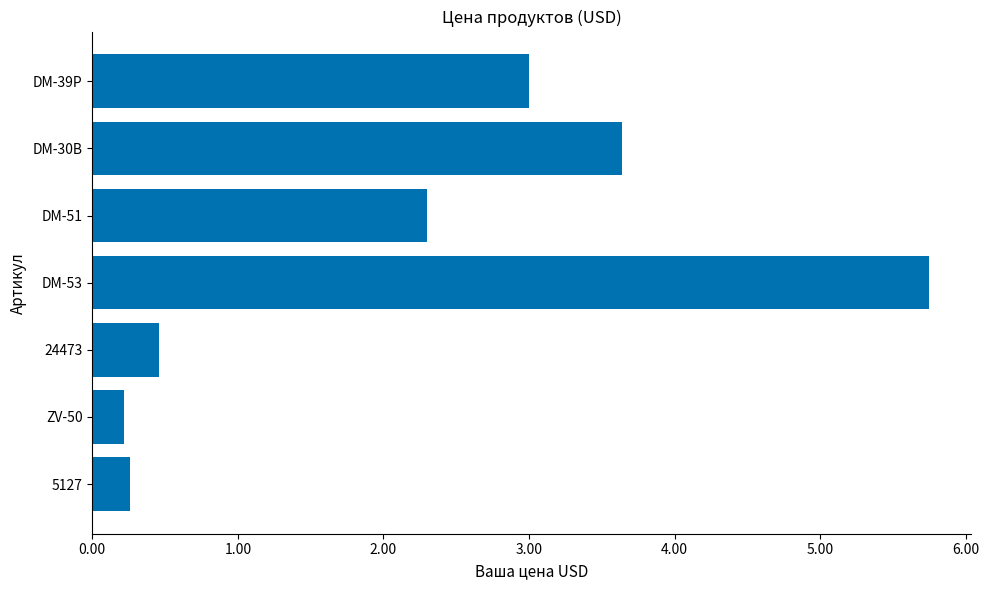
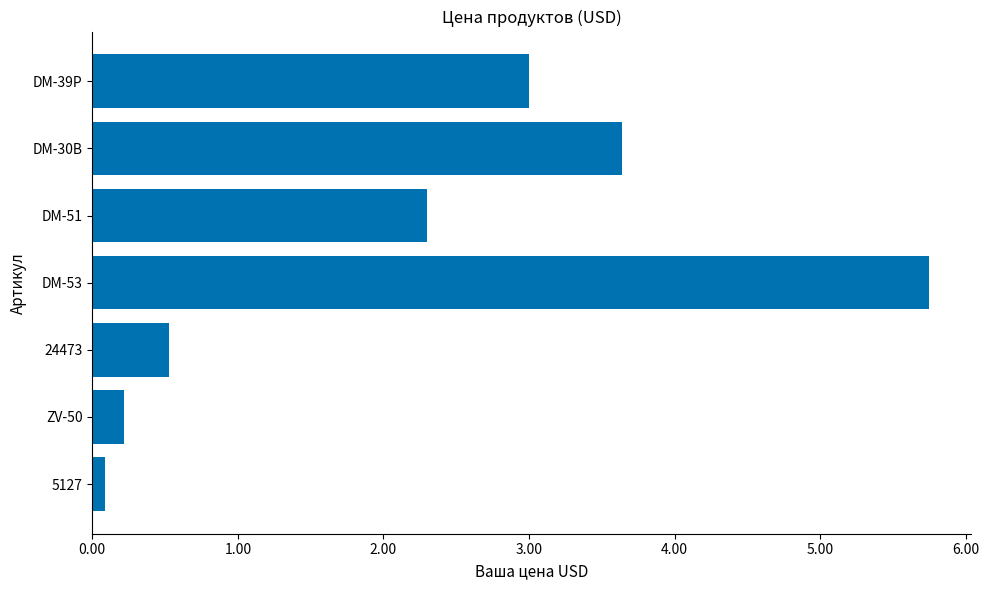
  {
    "DM-39P": 3.00,
    "DM-30B": 3.64,
    "DM-51": 2.30,
    "DM-53": 5.75,
-   "24473": 0.46,
+   "24473": 0.53,
    "ZV-50": 0.22,
-   "5127": 0.26
+   "5127": 0.09
  }
